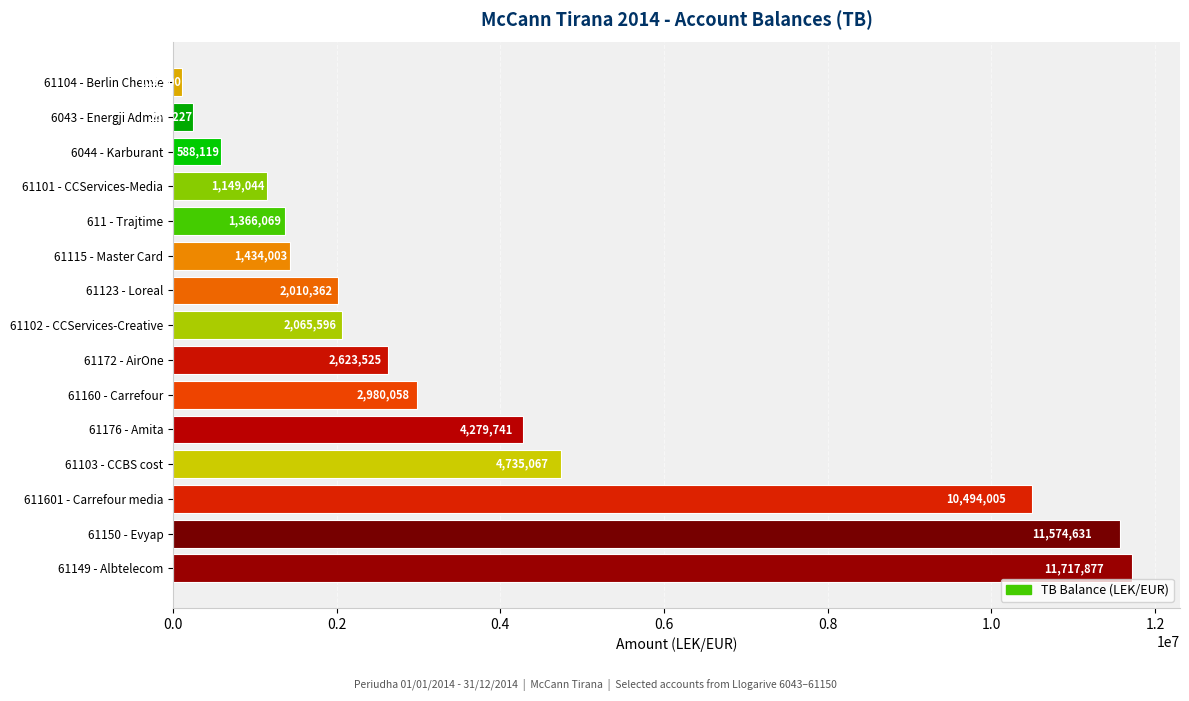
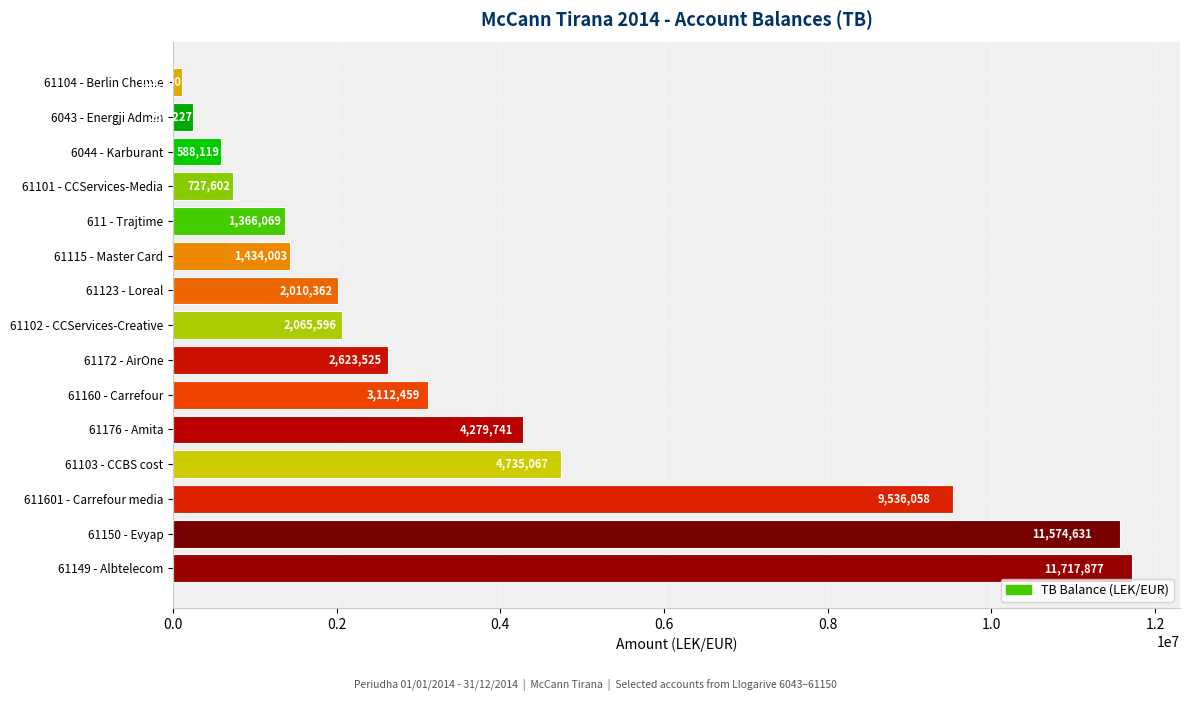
  {
    "6043 - Energji Admin": "250,227",
    "6044 - Karburant": "588,119",
-   "61101 - CCServices-Media": "1,149,044",
+   "61101 - CCServices-Media": "727,602",
    "611 - Trajtime": "1,366,069",
    "61115 - Master Card": "1,434,003",
    "61123 - Loreal": "2,010,362",
    "61102 - CCServices-Creative": "2,065,596",
    "61172 - AirOne": "2,623,525",
-   "61160 - Carrefour": "2,980,058",
+   "61160 - Carrefour": "3,112,459",
    "61176 - Amita": "4,279,741",
    "61103 - CCBS cost": "4,735,067",
-   "611601 - Carrefour media": "10,494,005",
+   "611601 - Carrefour media": "9,536,058",
    "61150 - Evyap": "11,574,631",
    "61149 - Albtelecom": "11,717,877"
  }
